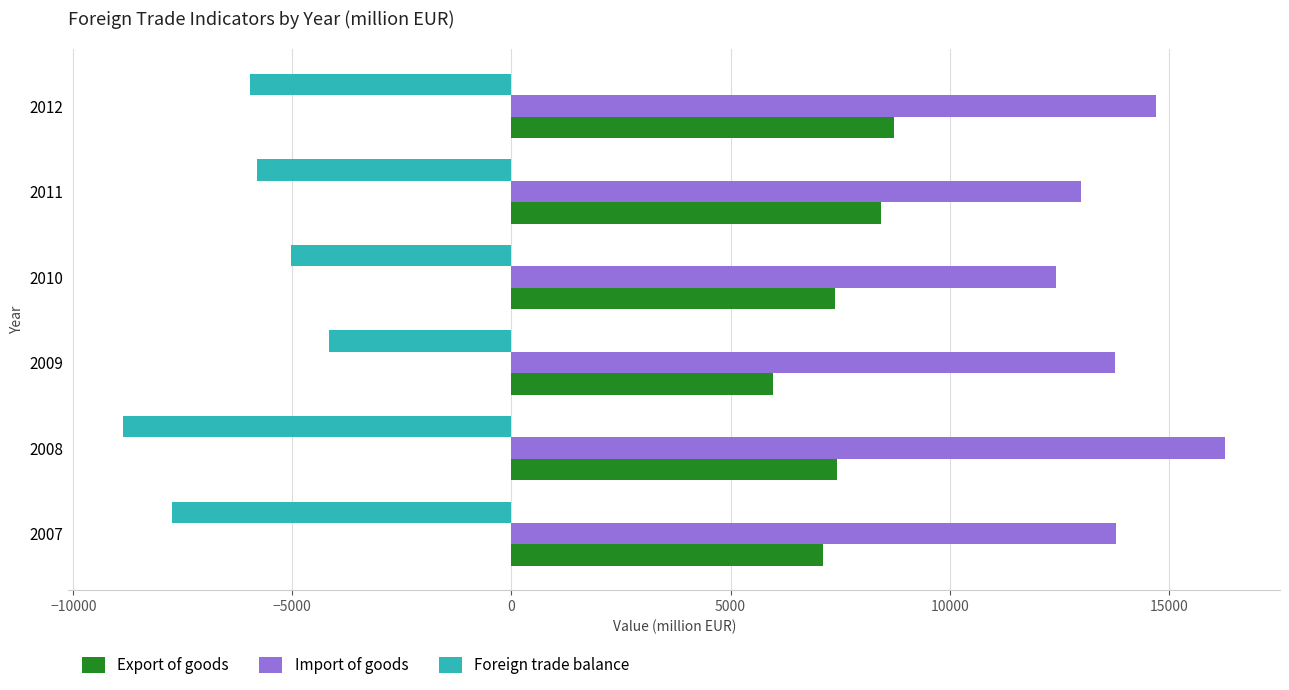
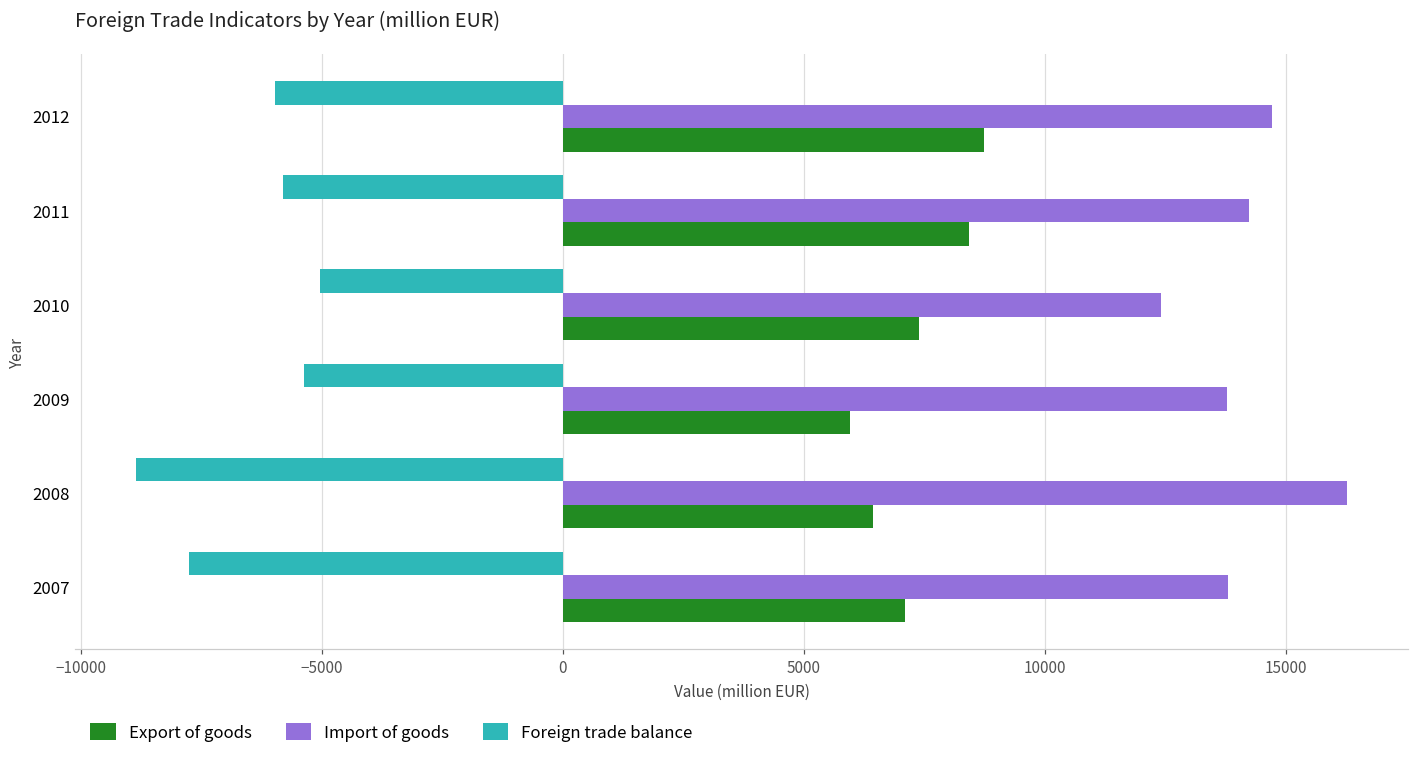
  {
    "Export of goods": {
      "2012": 8700,
      "2011": 8400,
      "2010": 7400,
      "2009": 6000,
-     "2008": 7400,
+     "2008": 6400,
      "2007": 7100
    },
    "Import of goods": {
      "2012": 14700,
-     "2011": 13000,
+     "2011": 14300,
      "2010": 12400,
      "2009": 13800,
      "2008": 16300,
      "2007": 13800
    },
    "Foreign trade balance": {
      "2012": -6000,
      "2011": -5800,
      "2010": -5000,
-     "2009": -4200,
+     "2009": -5400,
      "2008": -8900,
      "2007": -7700
    }
  }
